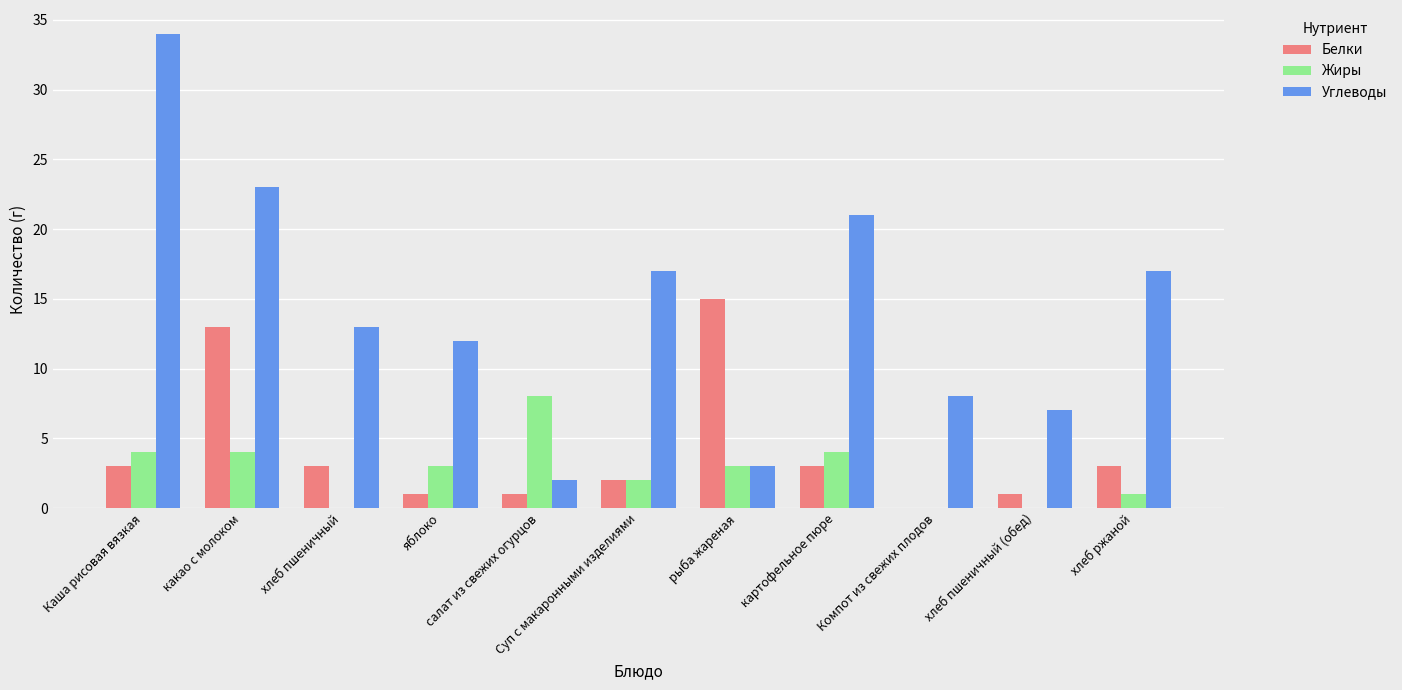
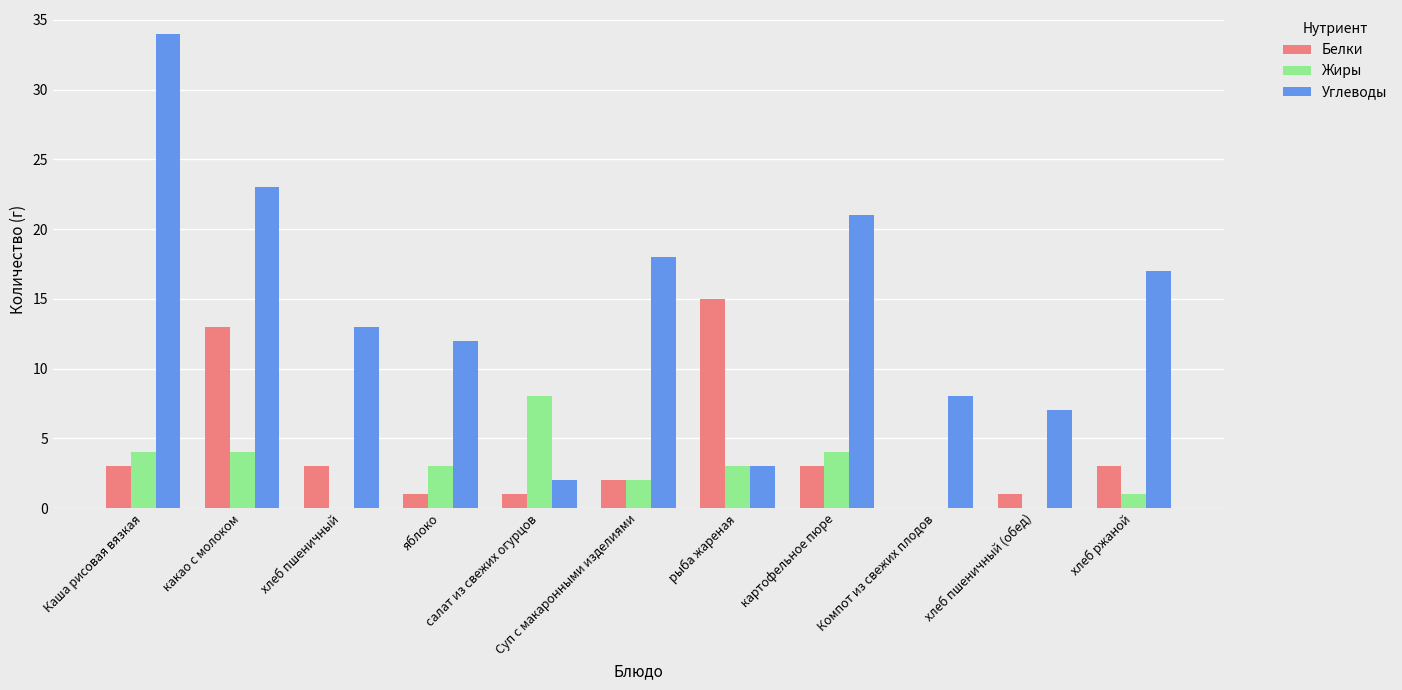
  {
    "Белки": {
      "Каша рисовая вязкая": 3,
      "какао с молоком": 13,
      "хлеб пшеничный": 3,
      "яблоко": 1,
      "салат из свежих огурцов": 1,
      "Суп с макаронными изделиями": 2,
      "рыба жареная": 15,
      "картофельное пюре": 3,
      "Компот из свежих плодов": 0,
      "хлеб пшеничный (обед)": 1,
      "хлеб ржаной": 3
    },
    "Жиры": {
      "Каша рисовая вязкая": 4,
      "какао с молоком": 4,
      "хлеб пшеничный": 0,
      "яблоко": 3,
      "салат из свежих огурцов": 8,
      "Суп с макаронными изделиями": 2,
      "рыба жареная": 3,
      "картофельное пюре": 4,
      "Компот из свежих плодов": 0,
      "хлеб пшеничный (обед)": 0,
      "хлеб ржаной": 1
    },
    "Углеводы": {
      "Каша рисовая вязкая": 34,
      "какао с молоком": 23,
      "хлеб пшеничный": 13,
      "яблоко": 12,
      "салат из свежих огурцов": 2,
-     "Суп с макаронными изделиями": 17,
+     "Суп с макаронными изделиями": 18,
      "рыба жареная": 3,
      "картофельное пюре": 21,
      "Компот из свежих плодов": 8,
      "хлеб пшеничный (обед)": 7,
      "хлеб ржаной": 17
    }
  }
